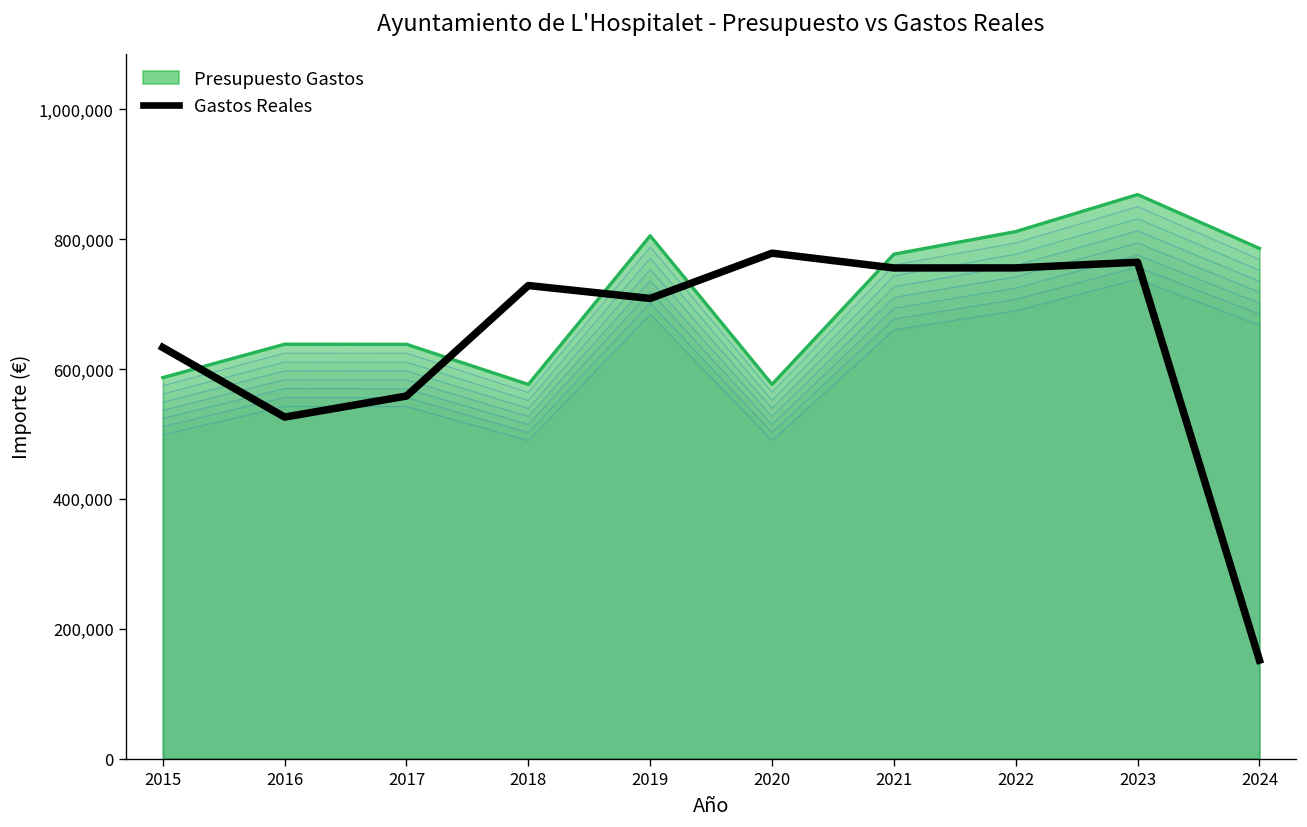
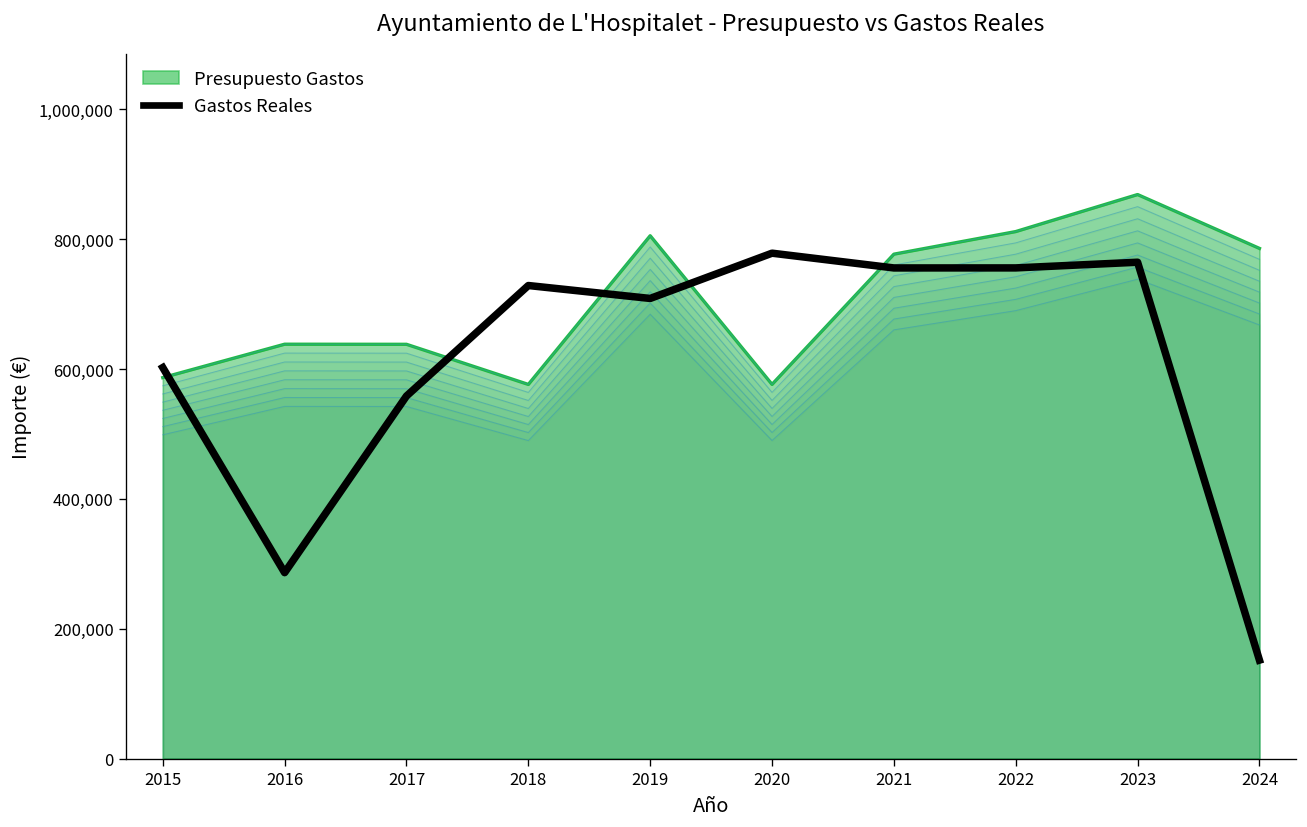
  {
    "Presupuesto Gastos": {
      "2015": "590,000",
      "2016": "640,000",
      "2017": "640,000",
      "2018": "580,000",
      "2019": "810,000",
      "2020": "580,000",
      "2021": "780,000",
      "2022": "810,000",
      "2023": "870,000",
      "2024": "790,000"
    },
    "Gastos Reales": {
-     "2015": "630,000",
-     "2016": "530,000",
+     "2015": "600,000",
+     "2016": "290,000",
      "2018": "730,000",
      "2019": "710,000",
      "2020": "780,000",
      "2023": "760,000",
      "2024": "150,000"
    }
  }
